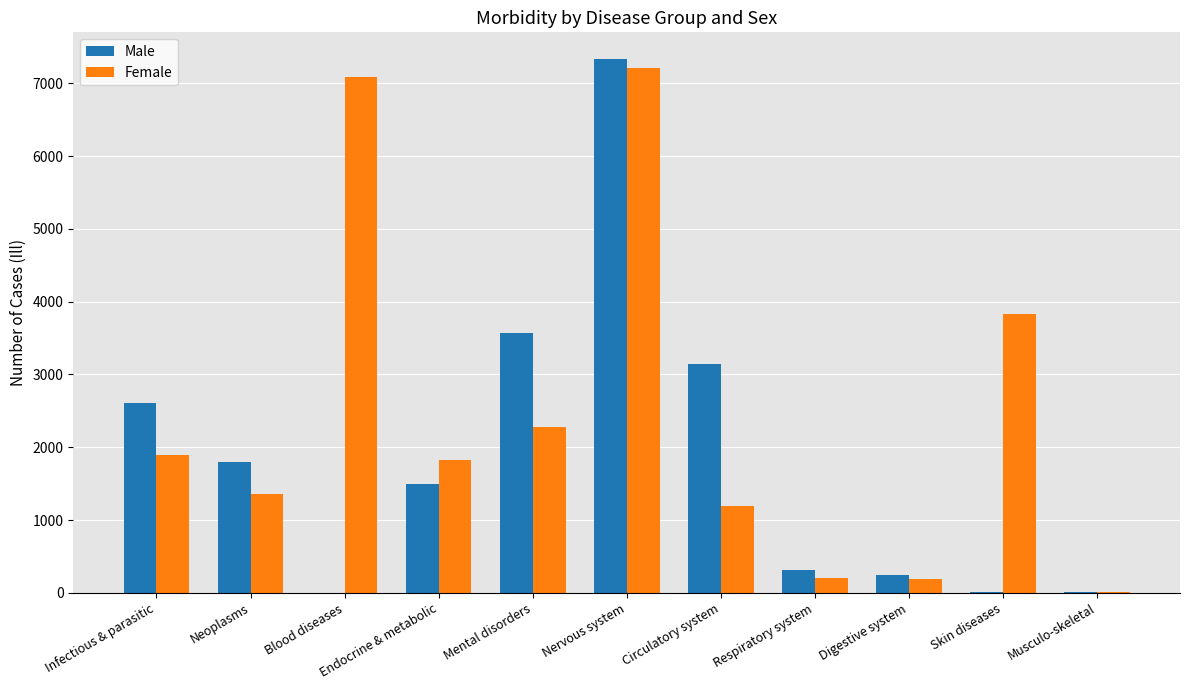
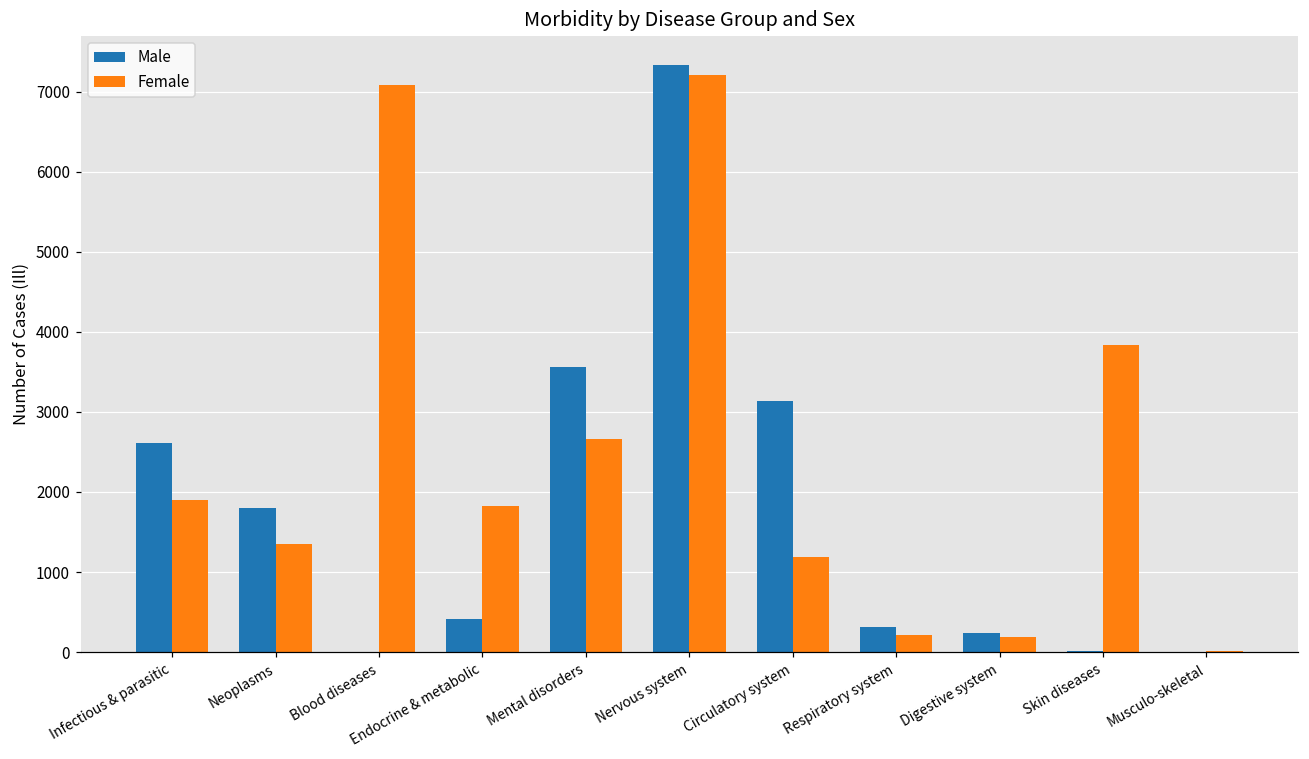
  {
    "Male": {
      "Infectious & parasitic": 2600,
      "Neoplasms": 1800,
-     "Endocrine & metabolic": 1500,
+     "Endocrine & metabolic": 400,
      "Mental disorders": 3600,
      "Nervous system": 7300,
      "Circulatory system": 3100,
      "Respiratory system": 300,
      "Digestive system": 200
    },
    "Female": {
      "Infectious & parasitic": 1900,
      "Neoplasms": 1400,
      "Blood diseases": 7100,
      "Endocrine & metabolic": 1800,
-     "Mental disorders": 2300,
+     "Mental disorders": 2700,
      "Nervous system": 7200,
      "Circulatory system": 1200,
      "Respiratory system": 200,
      "Digestive system": 200,
      "Skin diseases": 3800
    }
  }
